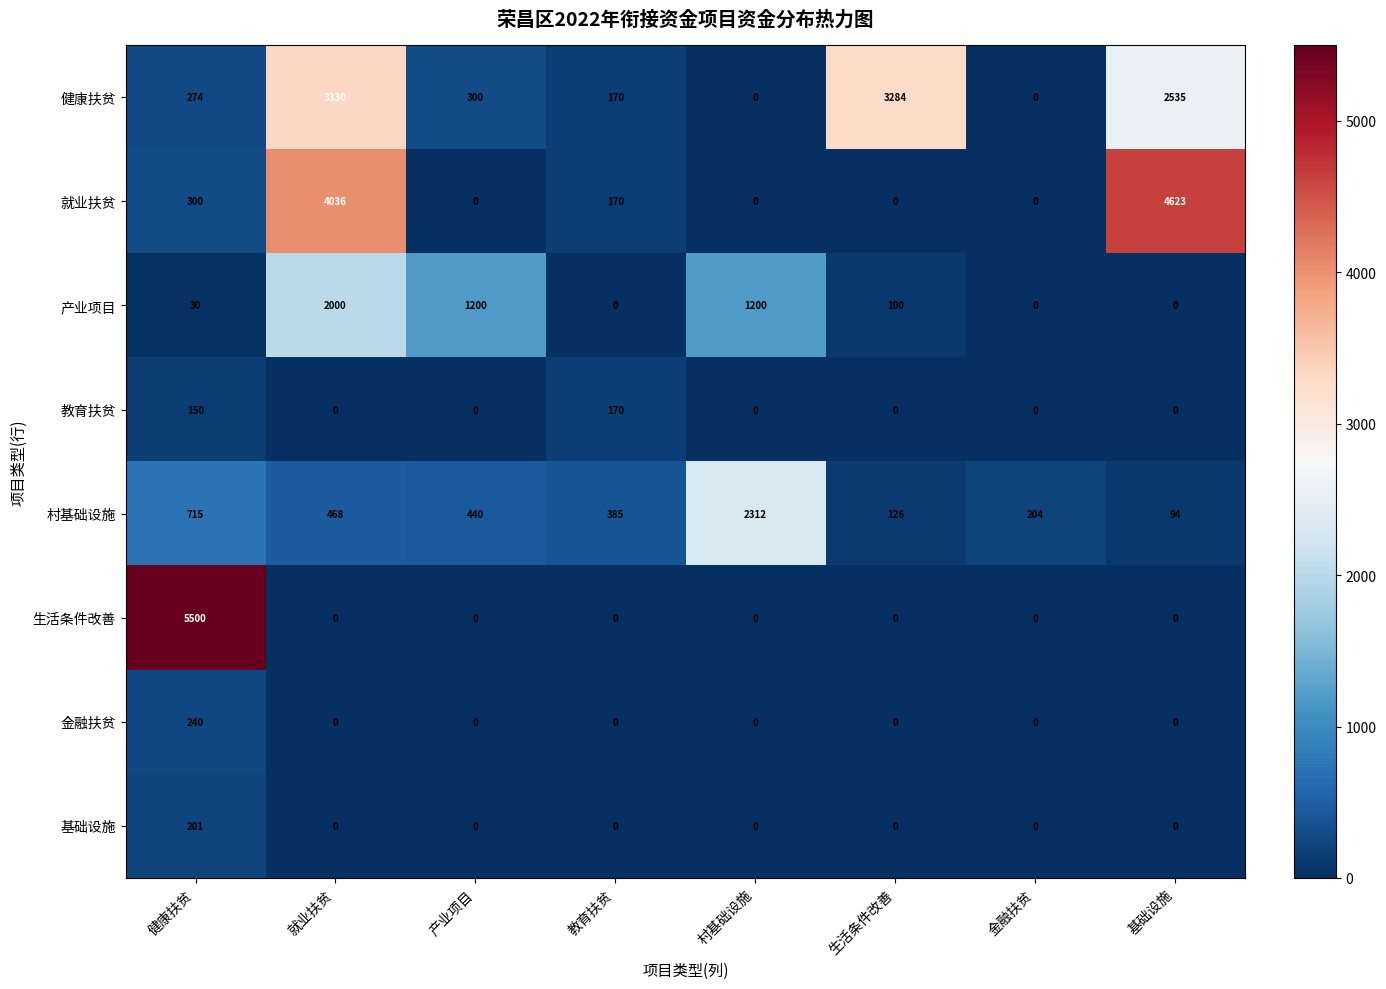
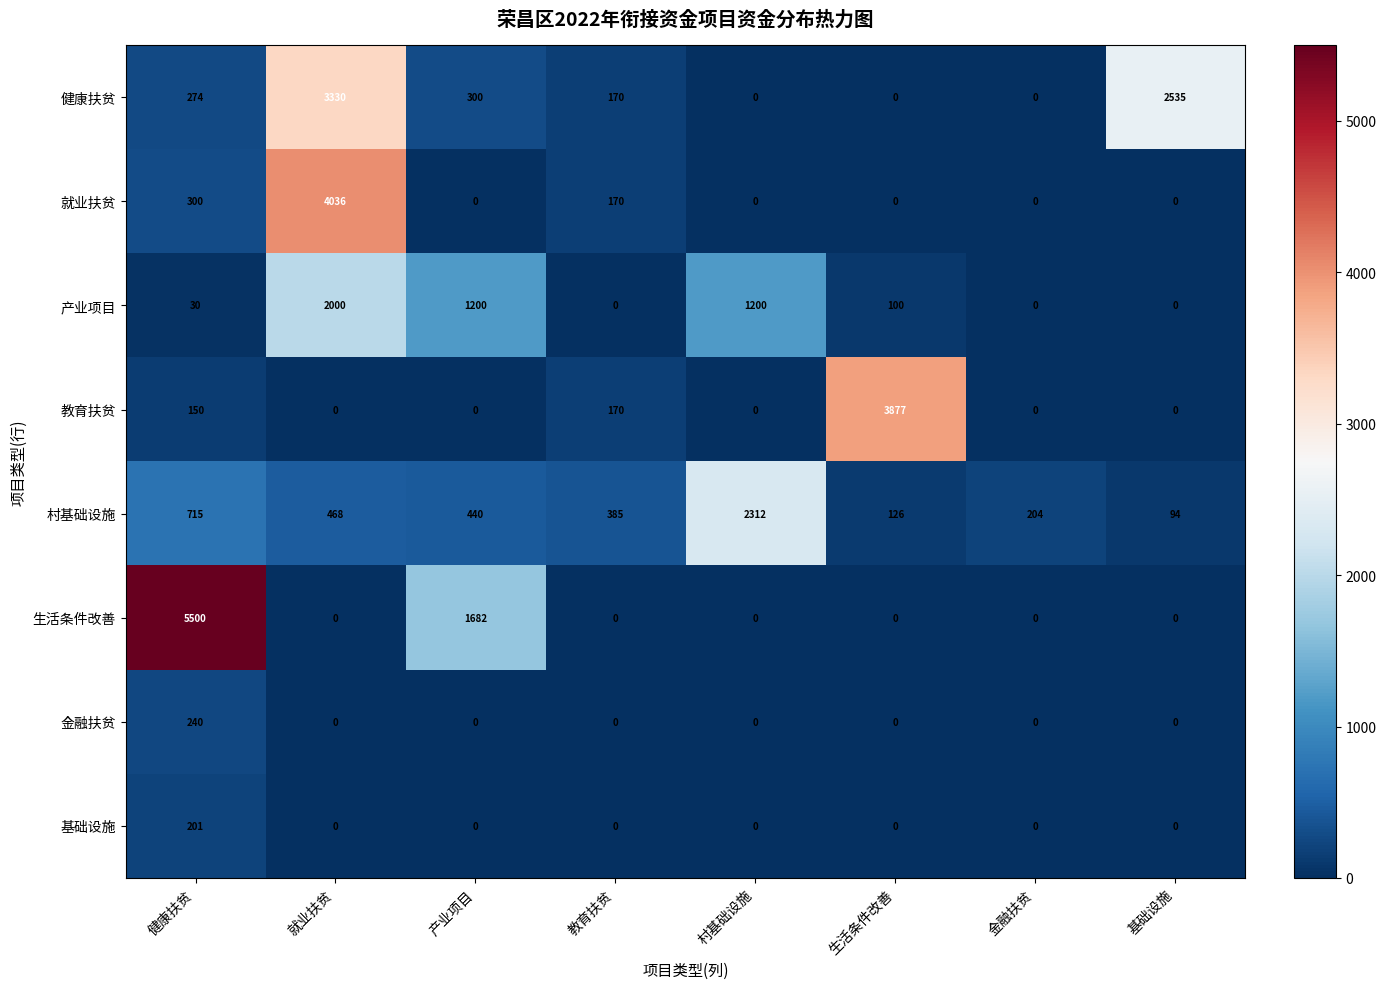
  {
    "健康扶贫": {
      "健康扶贫": 274,
      "就业扶贫": 3330,
      "产业项目": 300,
      "教育扶贫": 170,
      "村基础设施": 0,
-     "生活条件改善": 3284,
+     "生活条件改善": 0,
      "金融扶贫": 0,
      "基础设施": 2535
    },
    "就业扶贫": {
      "健康扶贫": 300,
      "就业扶贫": 4036,
      "产业项目": 0,
      "教育扶贫": 170,
      "村基础设施": 0,
      "生活条件改善": 0,
      "金融扶贫": 0,
-     "基础设施": 4623
+     "基础设施": 0
    },
    "产业项目": {
      "健康扶贫": 30,
      "就业扶贫": 2000,
      "产业项目": 1200,
      "教育扶贫": 0,
      "村基础设施": 1200,
      "生活条件改善": 100,
      "金融扶贫": 0,
      "基础设施": 0
    },
    "教育扶贫": {
      "健康扶贫": 150,
      "就业扶贫": 0,
      "产业项目": 0,
      "教育扶贫": 170,
      "村基础设施": 0,
-     "生活条件改善": 0,
+     "生活条件改善": 3877,
      "金融扶贫": 0,
      "基础设施": 0
    },
    "村基础设施": {
      "健康扶贫": 715,
      "就业扶贫": 468,
      "产业项目": 440,
      "教育扶贫": 385,
      "村基础设施": 2312,
      "生活条件改善": 126,
      "金融扶贫": 204,
      "基础设施": 94
    },
    "生活条件改善": {
      "健康扶贫": 5500,
      "就业扶贫": 0,
-     "产业项目": 0,
+     "产业项目": 1682,
      "教育扶贫": 0,
      "村基础设施": 0,
      "生活条件改善": 0,
      "金融扶贫": 0,
      "基础设施": 0
    },
    "金融扶贫": {
      "健康扶贫": 240,
      "就业扶贫": 0,
      "产业项目": 0,
      "教育扶贫": 0,
      "村基础设施": 0,
      "生活条件改善": 0,
      "金融扶贫": 0,
      "基础设施": 0
    },
    "基础设施": {
      "健康扶贫": 201,
      "就业扶贫": 0,
      "产业项目": 0,
      "教育扶贫": 0,
      "村基础设施": 0,
      "生活条件改善": 0,
      "金融扶贫": 0,
      "基础设施": 0
    }
  }
